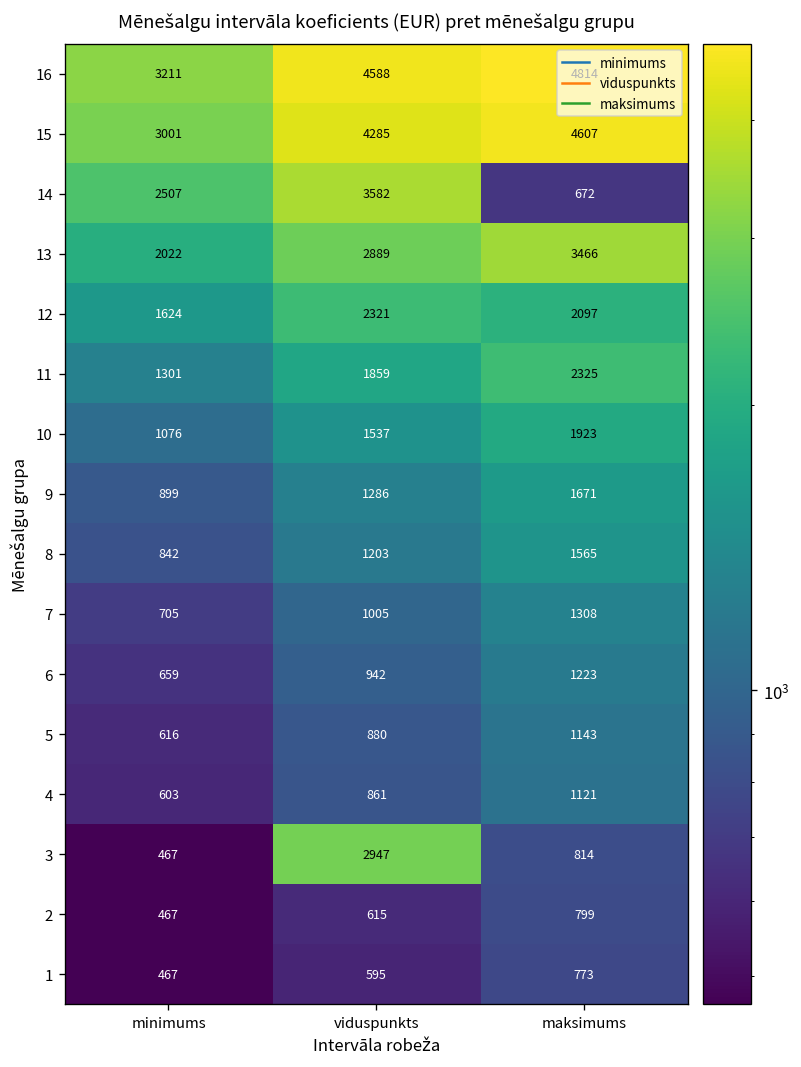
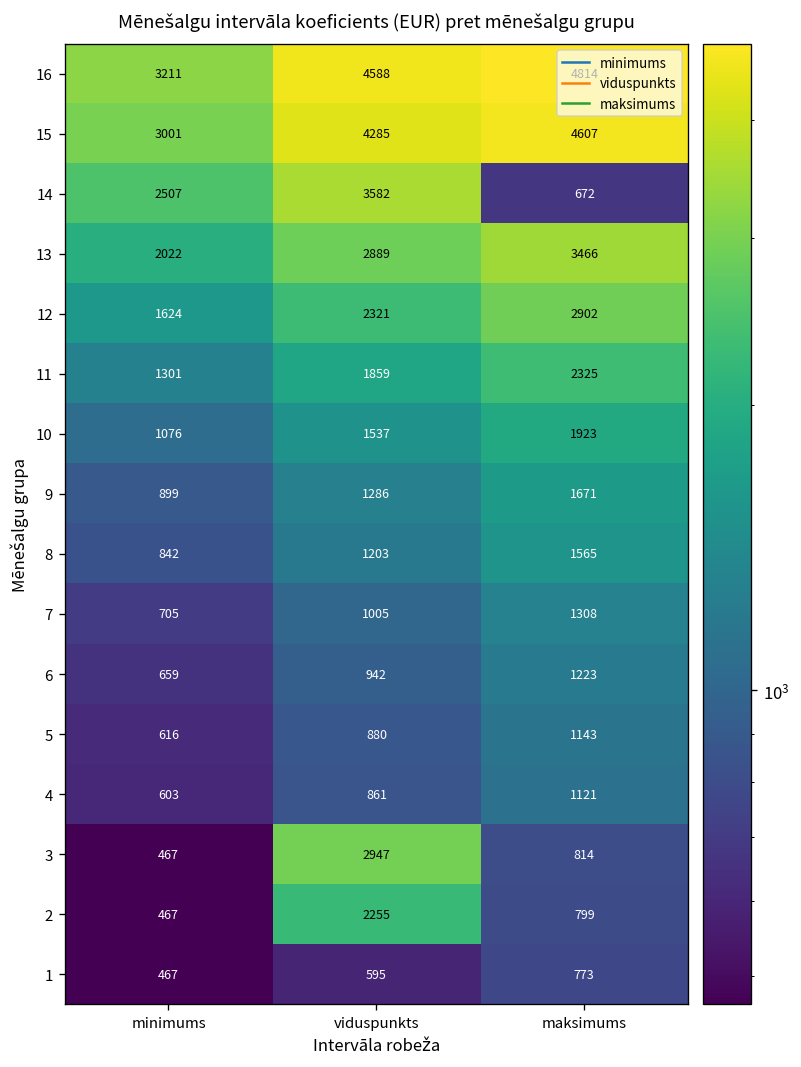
  {
    "16": {
      "minimums": 3211,
      "viduspunkts": 4588
    },
    "15": {
      "minimums": 3001,
      "viduspunkts": 4285,
      "maksimums": 4607
    },
    "14": {
      "minimums": 2507,
      "viduspunkts": 3582,
      "maksimums": 672
    },
    "13": {
      "minimums": 2022,
      "viduspunkts": 2889,
      "maksimums": 3466
    },
    "12": {
      "minimums": 1624,
      "viduspunkts": 2321,
-     "maksimums": 2097
+     "maksimums": 2902
    },
    "11": {
      "minimums": 1301,
      "viduspunkts": 1859,
      "maksimums": 2325
    },
    "10": {
      "minimums": 1076,
      "viduspunkts": 1537,
      "maksimums": 1923
    },
    "9": {
      "minimums": 899,
      "viduspunkts": 1286,
      "maksimums": 1671
    },
    "8": {
      "minimums": 842,
      "viduspunkts": 1203,
      "maksimums": 1565
    },
    "7": {
      "minimums": 705,
      "viduspunkts": 1005,
      "maksimums": 1308
    },
    "6": {
      "minimums": 659,
      "viduspunkts": 942,
      "maksimums": 1223
    },
    "5": {
      "minimums": 616,
      "viduspunkts": 880,
      "maksimums": 1143
    },
    "4": {
      "minimums": 603,
      "viduspunkts": 861,
      "maksimums": 1121
    },
    "3": {
      "minimums": 467,
      "viduspunkts": 2947,
      "maksimums": 814
    },
    "2": {
      "minimums": 467,
-     "viduspunkts": 615,
+     "viduspunkts": 2255,
      "maksimums": 799
    },
    "1": {
      "minimums": 467,
      "viduspunkts": 595,
      "maksimums": 773
    }
  }
